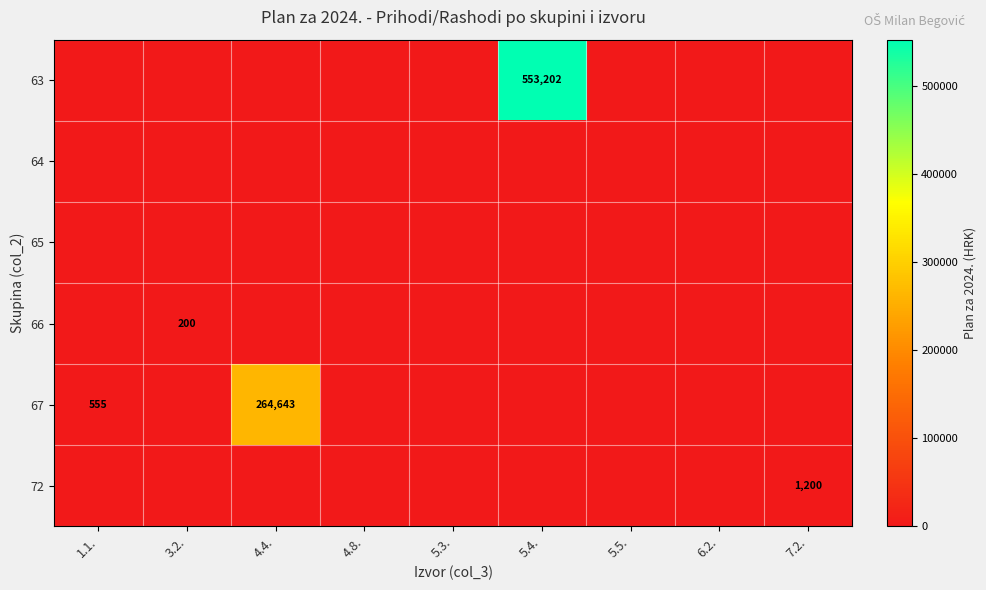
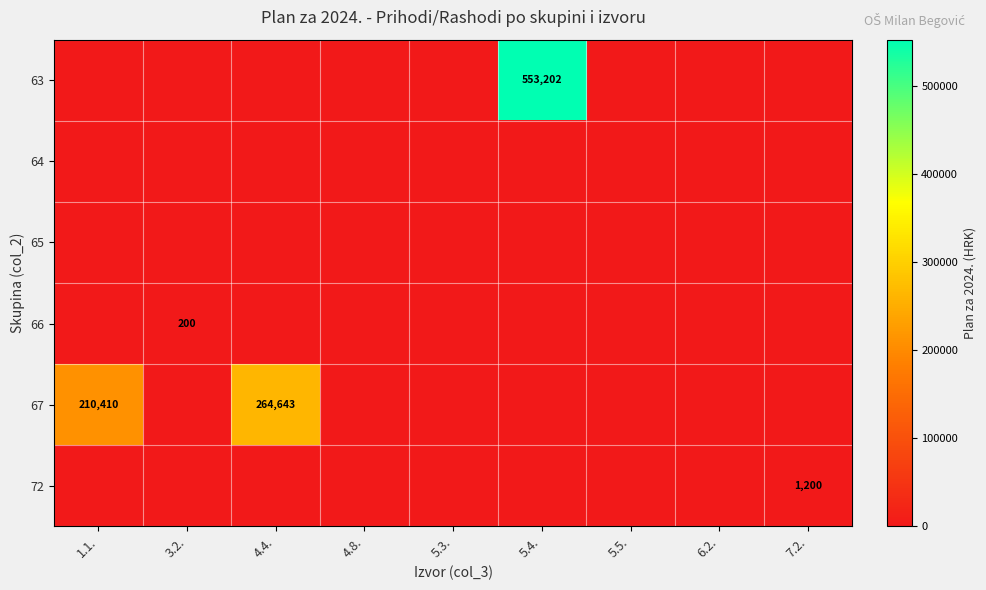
  {
    "63": {
      "5.4.": "553,202"
    },
    "66": {
      "3.2.": "200"
    },
    "67": {
-     "1.1.": "555",
+     "1.1.": "210,410",
      "4.4.": "264,643"
    },
    "72": {
      "7.2.": "1,200"
    }
  }
